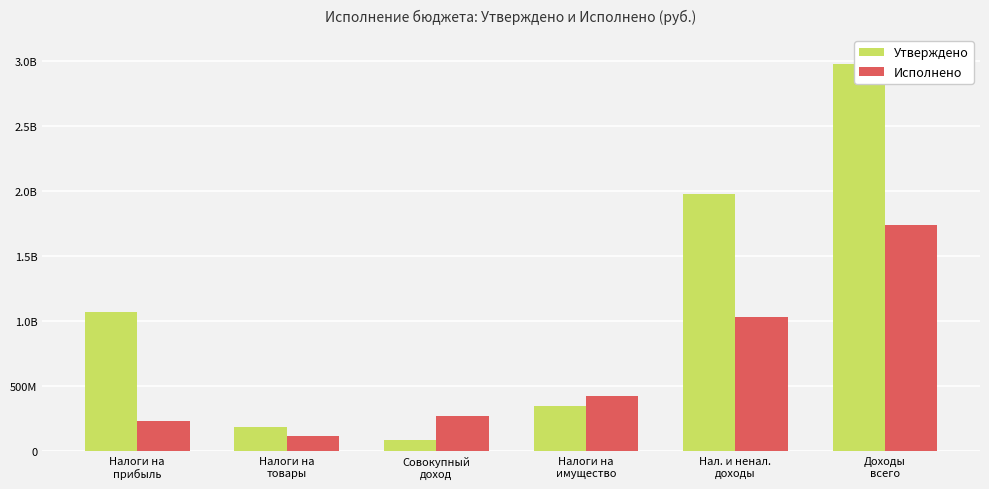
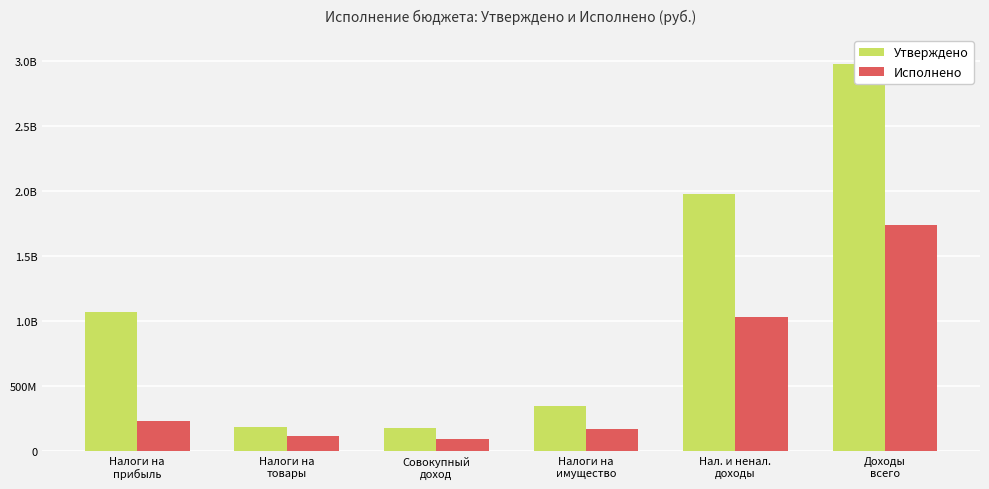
  {
    "Утверждено": {
      "Налоги на прибыль": 1070000000,
      "Налоги на товары": 190000000,
-     "Совокупный доход": 80000000,
+     "Совокупный доход": 180000000,
      "Налоги на имущество": 350000000,
      "Нал. и ненал. доходы": 1980000000
    },
    "Исполнено": {
      "Налоги на прибыль": 230000000,
      "Налоги на товары": 120000000,
-     "Совокупный доход": 270000000,
-     "Налоги на имущество": 430000000,
+     "Совокупный доход": 90000000,
+     "Налоги на имущество": 170000000,
      "Нал. и ненал. доходы": 1030000000,
      "Доходы всего": 1740000000
    }
  }
